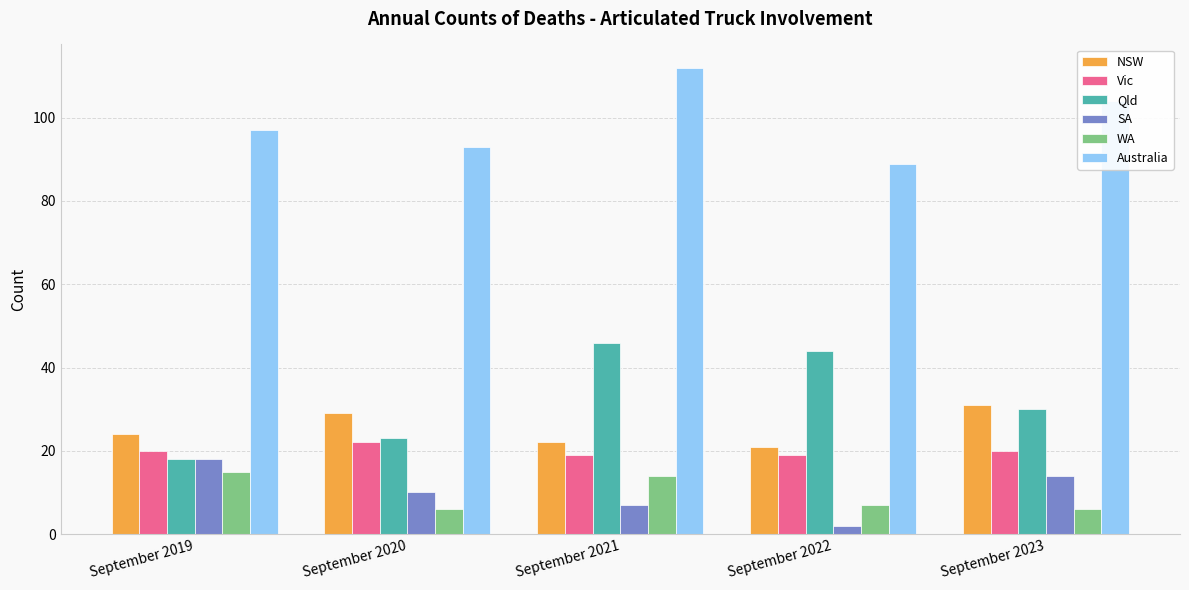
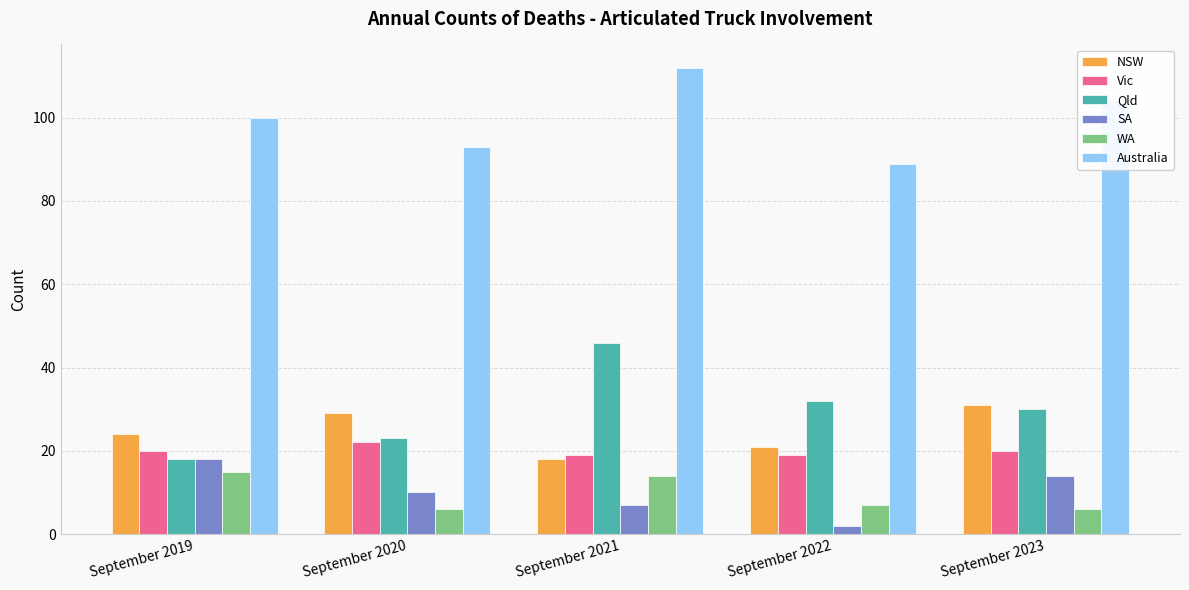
  {
    "NSW": {
      "September 2019": 24,
      "September 2020": 29,
-     "September 2021": 22,
+     "September 2021": 18,
      "September 2022": 21,
      "September 2023": 31
    },
    "Vic": {
      "September 2019": 20,
      "September 2020": 22,
      "September 2021": 19,
      "September 2022": 19,
      "September 2023": 20
    },
    "Qld": {
      "September 2019": 18,
      "September 2020": 23,
      "September 2021": 46,
-     "September 2022": 44,
+     "September 2022": 32,
      "September 2023": 30
    },
    "SA": {
      "September 2019": 18,
      "September 2020": 10,
      "September 2021": 7,
      "September 2022": 2,
      "September 2023": 14
    },
    "WA": {
      "September 2019": 15,
      "September 2020": 6,
      "September 2021": 14,
      "September 2022": 7,
      "September 2023": 6
    },
    "Australia": {
-     "September 2019": 97,
+     "September 2019": 100,
      "September 2020": 93,
      "September 2021": 112,
      "September 2022": 89
    }
  }
